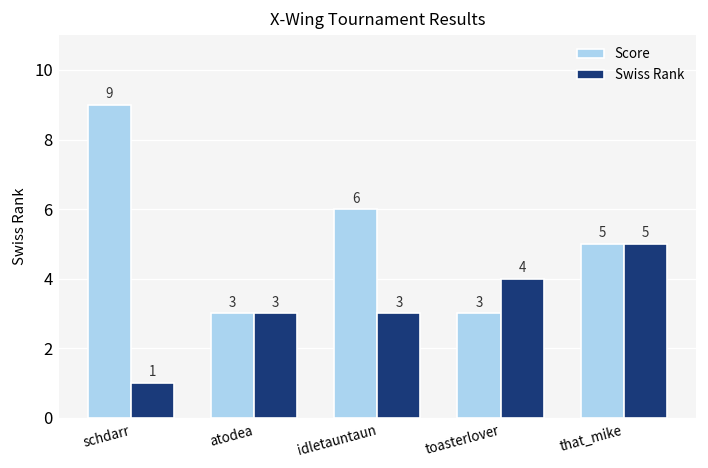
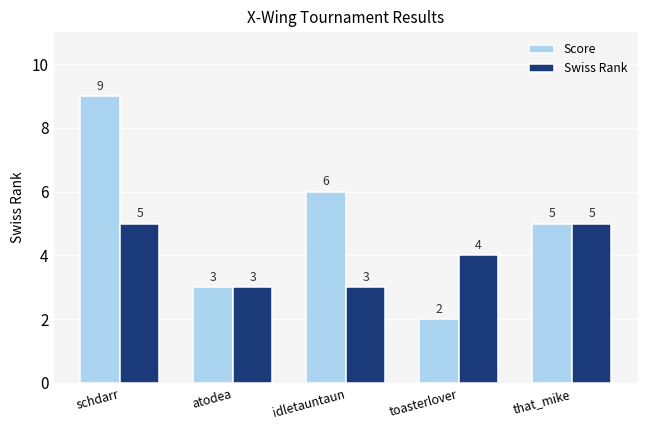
  {
    "Score": {
      "schdarr": 9,
      "atodea": 3,
      "idletauntaun": 6,
-     "toasterlover": 3,
+     "toasterlover": 2,
      "that_mike": 5
    },
    "Swiss Rank": {
-     "schdarr": 1,
+     "schdarr": 5,
      "atodea": 3,
      "idletauntaun": 3,
      "toasterlover": 4,
      "that_mike": 5
    }
  }
